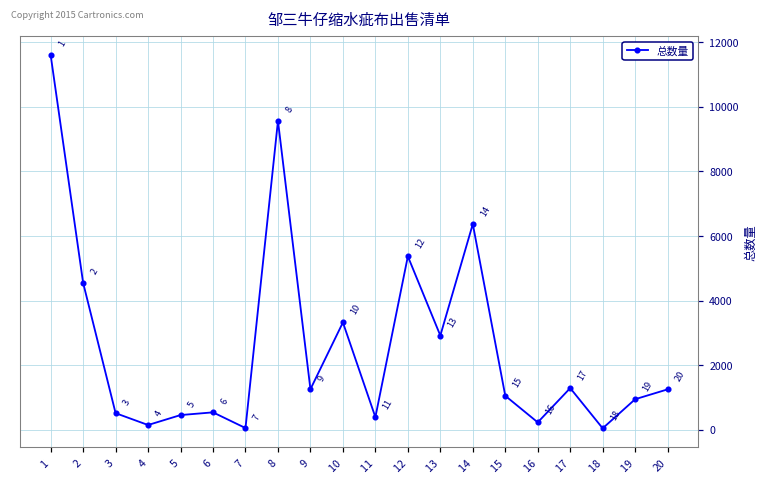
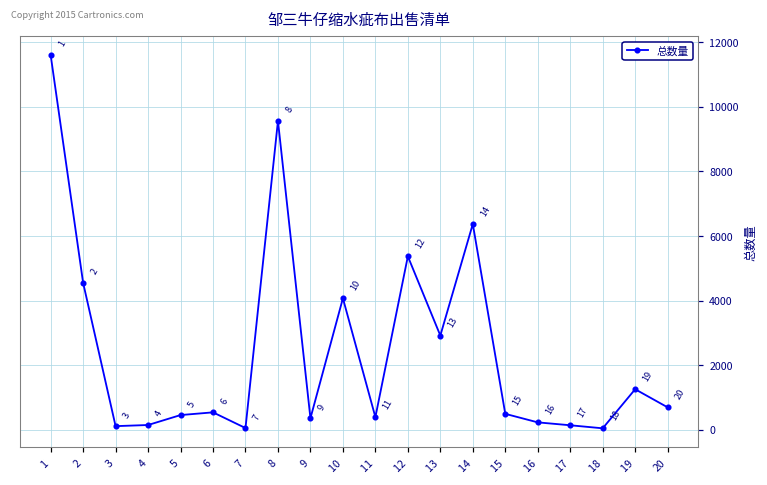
  {
-   "3": 500,
-   "9": 1300,
-   "10": 3300,
-   "15": 1100,
-   "17": 1300,
-   "19": 900,
-   "20": 1300
+   "3": 100,
+   "9": 400,
+   "10": 4100,
+   "15": 500,
+   "17": 100,
+   "19": 1300,
+   "20": 700
  }
